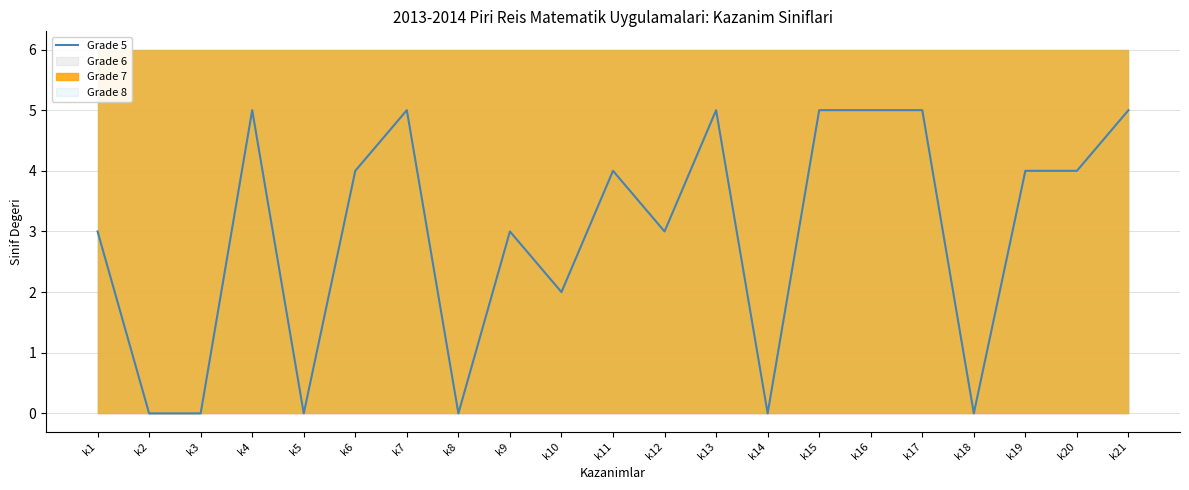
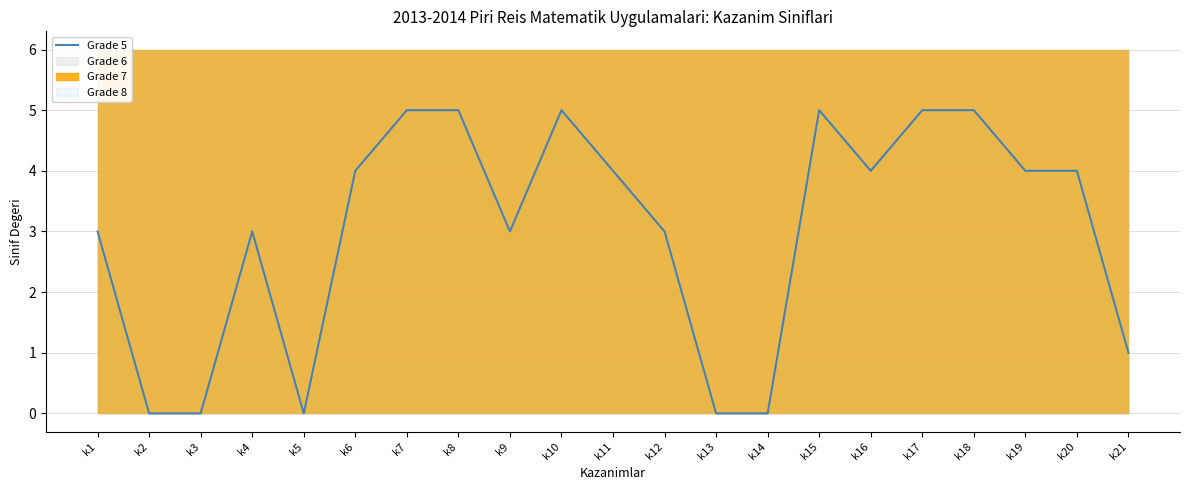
  {
    "Grade 5": {
      "k1": 3,
      "k2": 0,
      "k3": 0,
-     "k4": 5,
+     "k4": 3,
      "k5": 0,
      "k6": 4,
      "k7": 5,
-     "k8": 0,
+     "k8": 5,
      "k9": 3,
-     "k10": 2,
+     "k10": 5,
      "k11": 4,
      "k12": 3,
-     "k13": 5,
+     "k13": 0,
      "k14": 0,
      "k15": 5,
-     "k16": 5,
+     "k16": 4,
      "k17": 5,
-     "k18": 0,
+     "k18": 5,
      "k19": 4,
      "k20": 4,
-     "k21": 5
+     "k21": 1
    },
    "Grade 8": {
      "k2": 6,
      "k3": 6,
      "k4": 6,
      "k5": 6,
      "k6": 6,
      "k7": 6,
      "k8": 6,
      "k9": 6,
      "k10": 6,
      "k11": 6,
      "k12": 6,
      "k13": 6,
      "k14": 6,
      "k15": 6,
      "k16": 6,
      "k17": 6,
      "k18": 6,
      "k19": 6,
      "k20": 6
    }
  }
